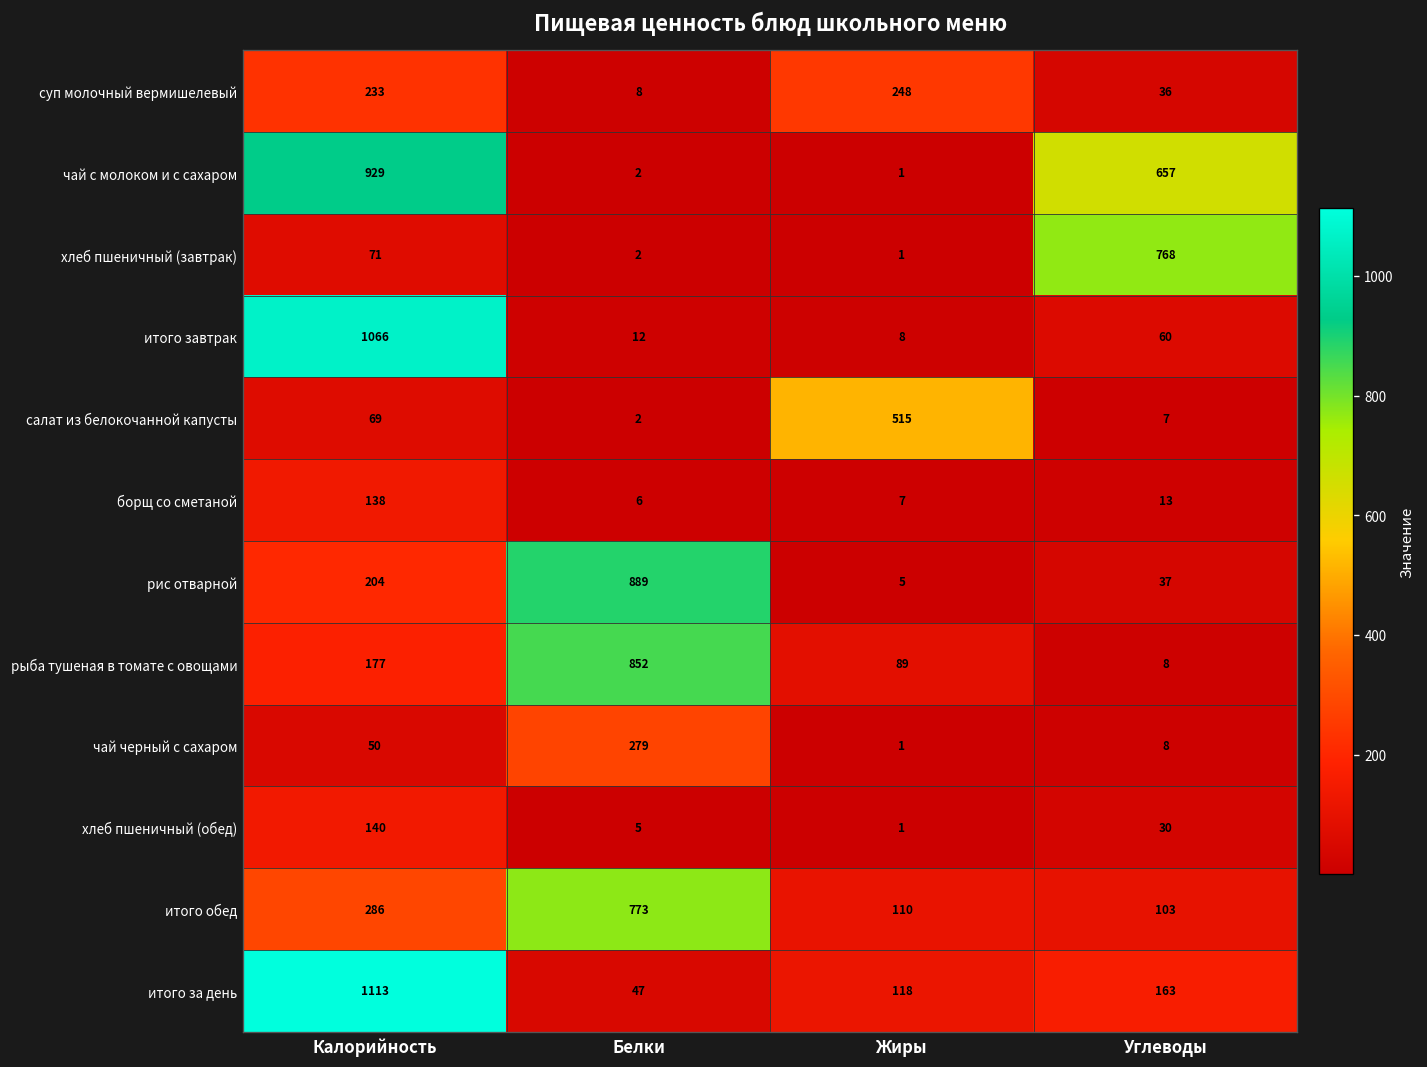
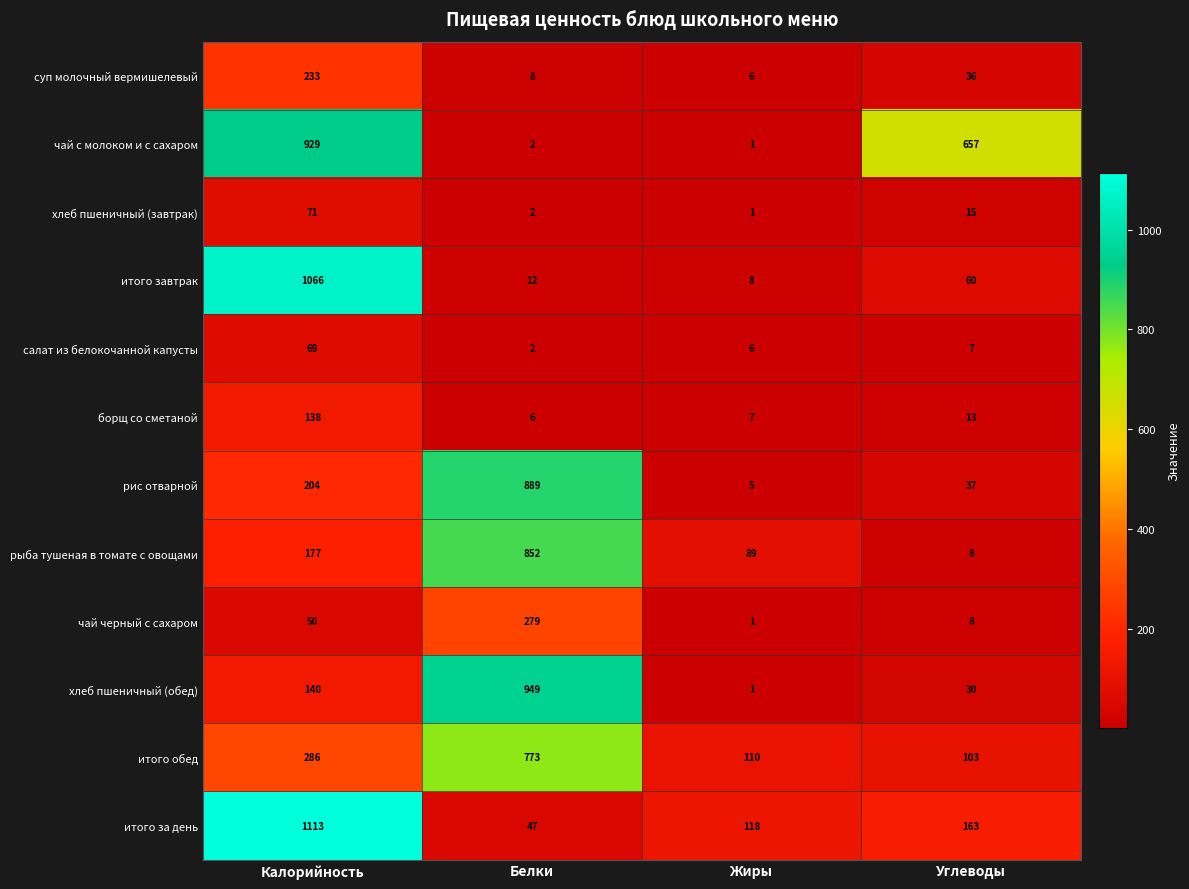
  {
    "суп молочный вермишелевый": {
      "Калорийность": 233,
      "Белки": 8,
-     "Жиры": 248,
+     "Жиры": 6,
      "Углеводы": 36
    },
    "чай с молоком и с сахаром": {
      "Калорийность": 929,
      "Белки": 2,
      "Жиры": 1,
      "Углеводы": 657
    },
    "хлеб пшеничный (завтрак)": {
      "Калорийность": 71,
      "Белки": 2,
      "Жиры": 1,
-     "Углеводы": 768
+     "Углеводы": 15
    },
    "итого завтрак": {
      "Калорийность": 1066,
      "Белки": 12,
      "Жиры": 8,
      "Углеводы": 60
    },
    "салат из белокочанной капусты": {
      "Калорийность": 69,
      "Белки": 2,
-     "Жиры": 515,
+     "Жиры": 6,
      "Углеводы": 7
    },
    "борщ со сметаной": {
      "Калорийность": 138,
      "Белки": 6,
      "Жиры": 7,
      "Углеводы": 13
    },
    "рис отварной": {
      "Калорийность": 204,
      "Белки": 889,
      "Жиры": 5,
      "Углеводы": 37
    },
    "рыба тушеная в томате с овощами": {
      "Калорийность": 177,
      "Белки": 852,
      "Жиры": 89,
      "Углеводы": 8
    },
    "чай черный с сахаром": {
      "Калорийность": 50,
      "Белки": 279,
      "Жиры": 1,
      "Углеводы": 8
    },
    "хлеб пшеничный (обед)": {
      "Калорийность": 140,
-     "Белки": 5,
+     "Белки": 949,
      "Жиры": 1,
      "Углеводы": 30
    },
    "итого обед": {
      "Калорийность": 286,
      "Белки": 773,
      "Жиры": 110,
      "Углеводы": 103
    },
    "итого за день": {
      "Калорийность": 1113,
      "Белки": 47,
      "Жиры": 118,
      "Углеводы": 163
    }
  }
